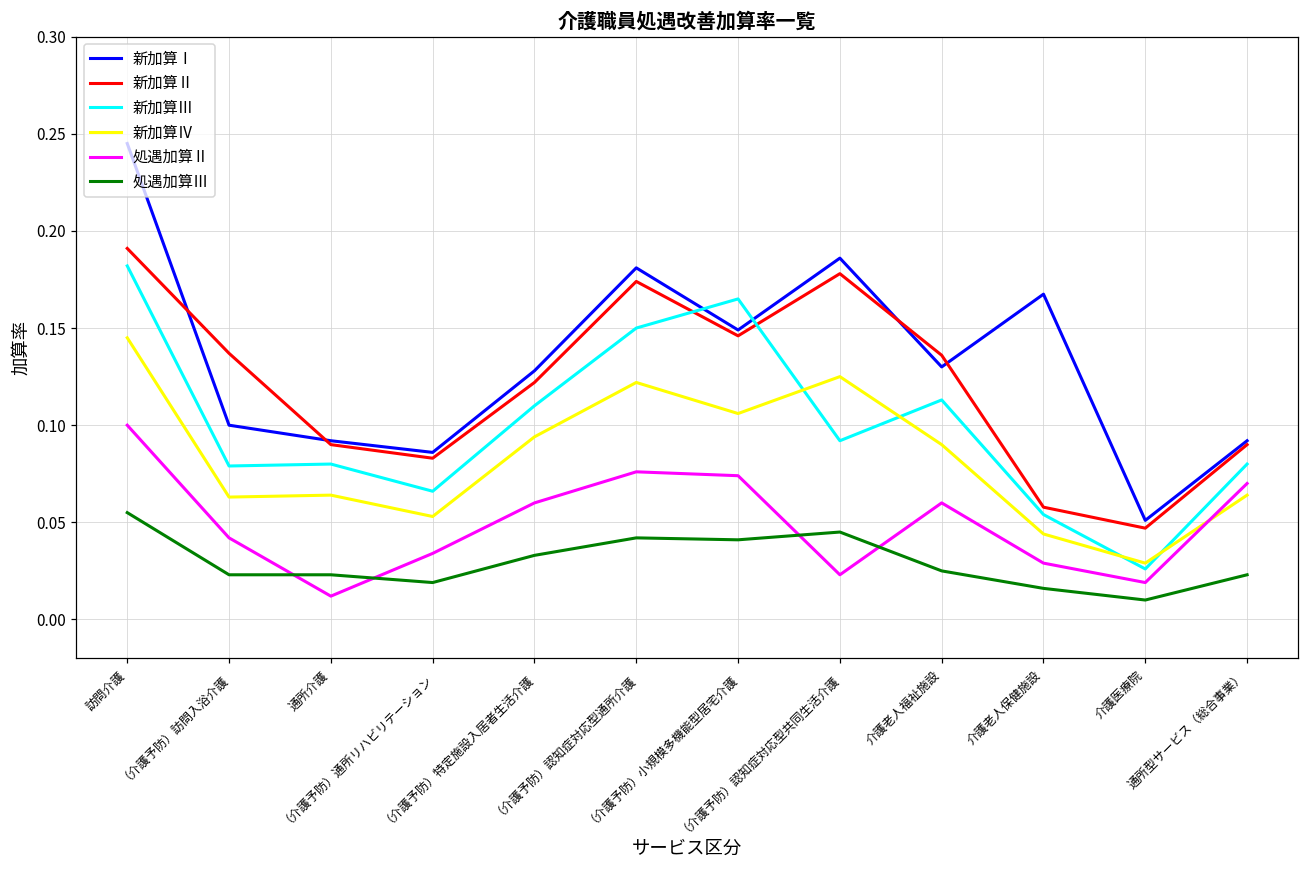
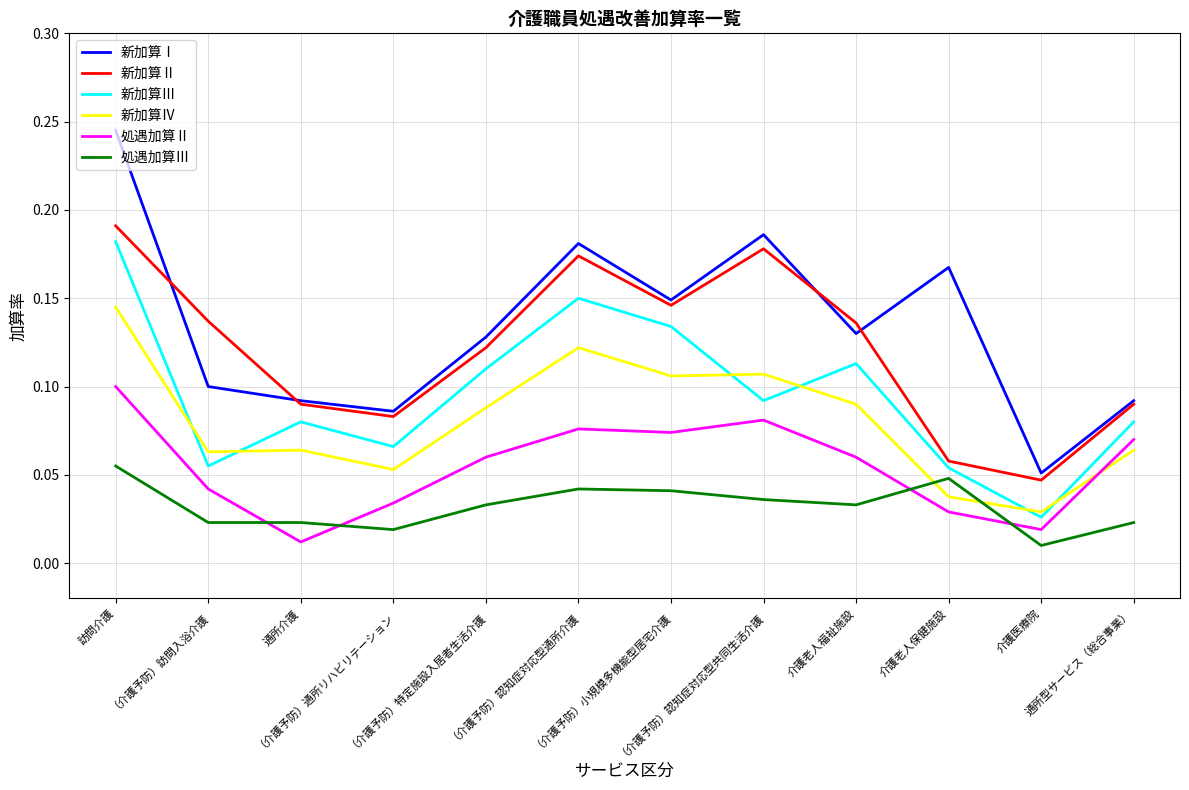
  {
    "新加算Ⅰ": {
      "（介護予防）訪問入浴介護": 0.100,
      "通所介護": 0.092,
      "（介護予防）通所リハビリテーション": 0.086,
      "（介護予防）特定施設入居者生活介護": 0.128,
      "（介護予防）認知症対応型通所介護": 0.181,
      "（介護予防）小規模多機能型居宅介護": 0.149,
      "（介護予防）認知症対応型共同生活介護": 0.186,
      "介護老人福祉施設": 0.130,
      "介護老人保健施設": 0.167,
      "介護医療院": 0.051,
      "通所型サービス（総合事業）": 0.092
    },
    "新加算Ⅱ": {
      "訪問介護": 0.191,
      "（介護予防）訪問入浴介護": 0.137,
      "通所介護": 0.090,
      "（介護予防）通所リハビリテーション": 0.083,
      "（介護予防）特定施設入居者生活介護": 0.122,
      "（介護予防）認知症対応型通所介護": 0.174,
      "（介護予防）小規模多機能型居宅介護": 0.146,
      "（介護予防）認知症対応型共同生活介護": 0.178,
      "介護老人福祉施設": 0.136,
      "介護老人保健施設": 0.058,
      "介護医療院": 0.047,
      "通所型サービス（総合事業）": 0.090
    },
    "新加算Ⅲ": {
      "訪問介護": 0.182,
-     "（介護予防）訪問入浴介護": 0.079,
+     "（介護予防）訪問入浴介護": 0.055,
      "通所介護": 0.080,
      "（介護予防）通所リハビリテーション": 0.066,
      "（介護予防）特定施設入居者生活介護": 0.110,
      "（介護予防）認知症対応型通所介護": 0.150,
-     "（介護予防）小規模多機能型居宅介護": 0.165,
+     "（介護予防）小規模多機能型居宅介護": 0.134,
      "（介護予防）認知症対応型共同生活介護": 0.092,
      "介護老人福祉施設": 0.113,
      "介護老人保健施設": 0.054,
      "介護医療院": 0.026,
      "通所型サービス（総合事業）": 0.080
    },
    "新加算Ⅳ": {
      "訪問介護": 0.145,
      "（介護予防）訪問入浴介護": 0.063,
      "通所介護": 0.064,
      "（介護予防）通所リハビリテーション": 0.053,
-     "（介護予防）特定施設入居者生活介護": 0.094,
+     "（介護予防）特定施設入居者生活介護": 0.088,
      "（介護予防）認知症対応型通所介護": 0.122,
      "（介護予防）小規模多機能型居宅介護": 0.106,
-     "（介護予防）認知症対応型共同生活介護": 0.125,
+     "（介護予防）認知症対応型共同生活介護": 0.107,
      "介護老人福祉施設": 0.090,
-     "介護老人保健施設": 0.044,
+     "介護老人保健施設": 0.038,
      "介護医療院": 0.029,
      "通所型サービス（総合事業）": 0.064
    },
    "処遇加算Ⅱ": {
      "訪問介護": 0.100,
      "（介護予防）訪問入浴介護": 0.042,
      "通所介護": 0.012,
      "（介護予防）通所リハビリテーション": 0.034,
      "（介護予防）特定施設入居者生活介護": 0.060,
      "（介護予防）認知症対応型通所介護": 0.076,
      "（介護予防）小規模多機能型居宅介護": 0.074,
-     "（介護予防）認知症対応型共同生活介護": 0.023,
+     "（介護予防）認知症対応型共同生活介護": 0.081,
      "介護老人福祉施設": 0.060,
      "介護老人保健施設": 0.029,
      "介護医療院": 0.019,
      "通所型サービス（総合事業）": 0.070
    },
    "処遇加算Ⅲ": {
      "訪問介護": 0.055,
      "（介護予防）訪問入浴介護": 0.023,
      "通所介護": 0.023,
      "（介護予防）通所リハビリテーション": 0.019,
      "（介護予防）特定施設入居者生活介護": 0.033,
      "（介護予防）認知症対応型通所介護": 0.042,
      "（介護予防）小規模多機能型居宅介護": 0.041,
-     "（介護予防）認知症対応型共同生活介護": 0.045,
-     "介護老人福祉施設": 0.025,
-     "介護老人保健施設": 0.016,
+     "（介護予防）認知症対応型共同生活介護": 0.036,
+     "介護老人福祉施設": 0.033,
+     "介護老人保健施設": 0.048,
      "介護医療院": 0.010,
      "通所型サービス（総合事業）": 0.023
    }
  }
